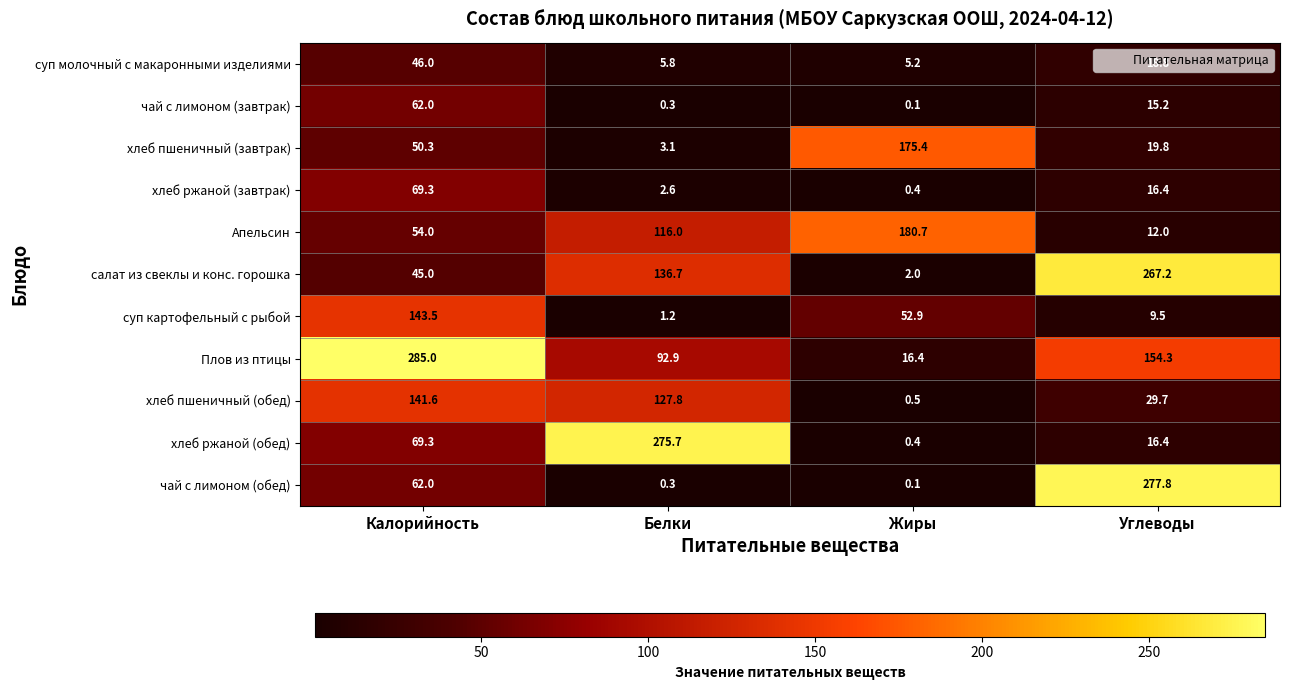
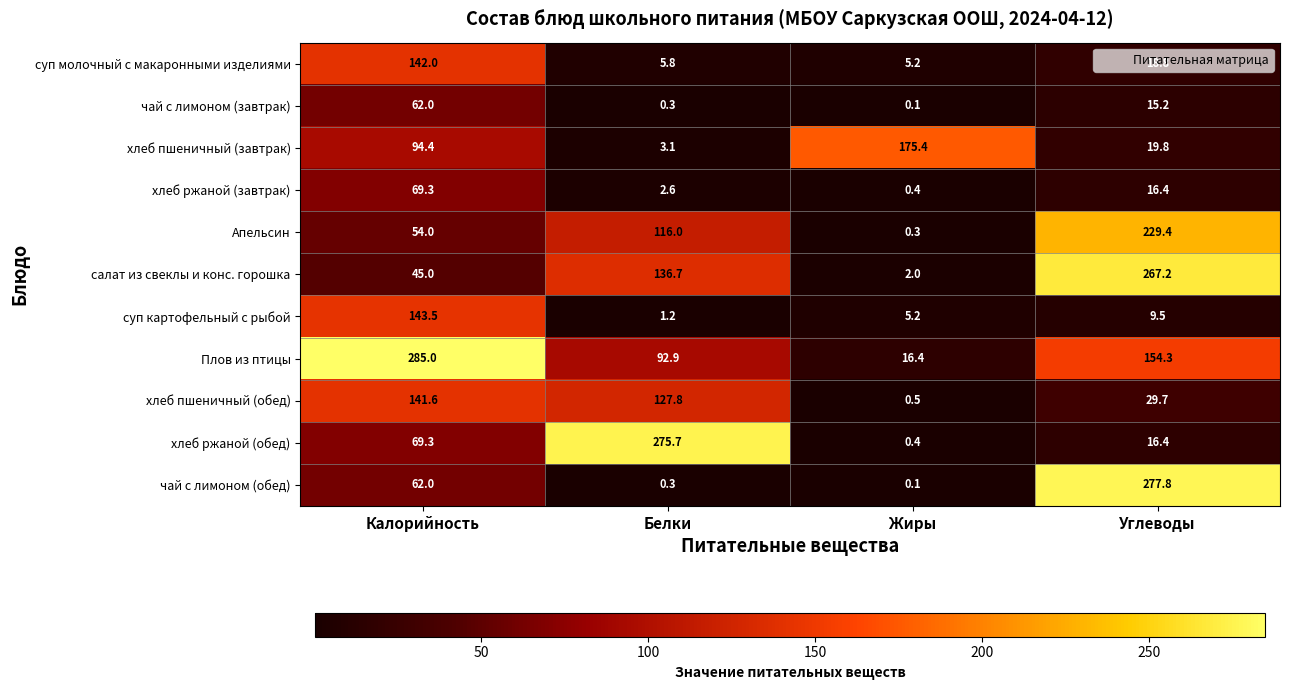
  {
    "суп молочный с макаронными изделиями": {
-     "Калорийность": 46.0,
+     "Калорийность": 142.0,
      "Белки": 5.8,
      "Жиры": 5.2
    },
    "чай с лимоном (завтрак)": {
      "Калорийность": 62.0,
      "Белки": 0.3,
      "Жиры": 0.1,
      "Углеводы": 15.2
    },
    "хлеб пшеничный (завтрак)": {
-     "Калорийность": 50.3,
+     "Калорийность": 94.4,
      "Белки": 3.1,
      "Жиры": 175.4,
      "Углеводы": 19.8
    },
    "хлеб ржаной (завтрак)": {
      "Калорийность": 69.3,
      "Белки": 2.6,
      "Жиры": 0.4,
      "Углеводы": 16.4
    },
    "Апельсин": {
      "Калорийность": 54.0,
      "Белки": 116.0,
-     "Жиры": 180.7,
-     "Углеводы": 12.0
+     "Жиры": 0.3,
+     "Углеводы": 229.4
    },
    "салат из свеклы и конс. горошка": {
      "Калорийность": 45.0,
      "Белки": 136.7,
      "Жиры": 2.0,
      "Углеводы": 267.2
    },
    "суп картофельный с рыбой": {
      "Калорийность": 143.5,
      "Белки": 1.2,
-     "Жиры": 52.9,
+     "Жиры": 5.2,
      "Углеводы": 9.5
    },
    "Плов из птицы": {
      "Калорийность": 285.0,
      "Белки": 92.9,
      "Жиры": 16.4,
      "Углеводы": 154.3
    },
    "хлеб пшеничный (обед)": {
      "Калорийность": 141.6,
      "Белки": 127.8,
      "Жиры": 0.5,
      "Углеводы": 29.7
    },
    "хлеб ржаной (обед)": {
      "Калорийность": 69.3,
      "Белки": 275.7,
      "Жиры": 0.4,
      "Углеводы": 16.4
    },
    "чай с лимоном (обед)": {
      "Калорийность": 62.0,
      "Белки": 0.3,
      "Жиры": 0.1,
      "Углеводы": 277.8
    }
  }
